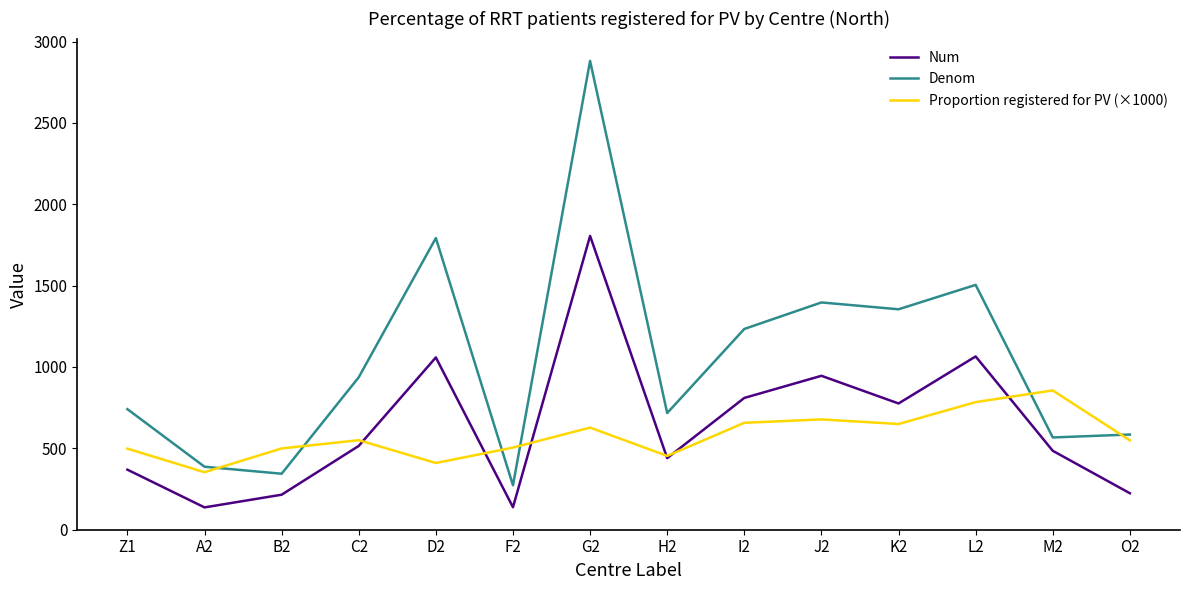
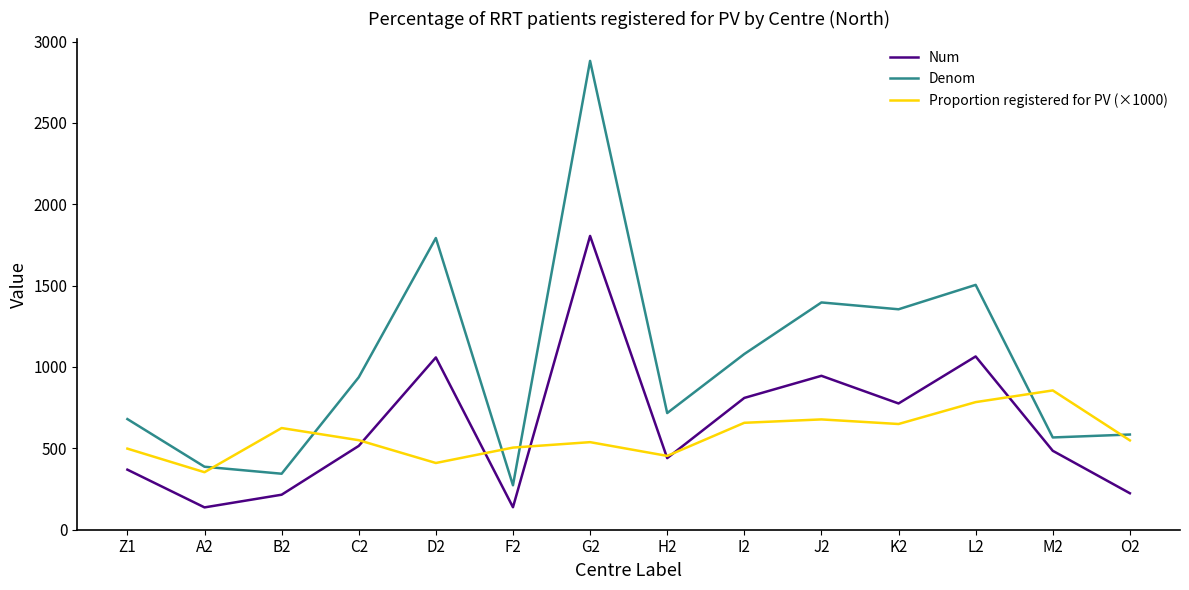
  {
    "Num": {
      "Z1": 370,
      "A2": 140,
      "B2": 210,
      "C2": 510,
      "D2": 1060,
      "F2": 140,
      "G2": 1810,
      "I2": 810,
      "J2": 950,
      "K2": 780,
      "L2": 1060,
      "M2": 480,
      "O2": 220
    },
    "Denom": {
-     "Z1": 740,
+     "Z1": 680,
      "A2": 390,
      "B2": 340,
      "C2": 940,
      "D2": 1790,
      "F2": 270,
      "G2": 2880,
      "H2": 720,
-     "I2": 1230,
+     "I2": 1080,
      "J2": 1400,
      "K2": 1350,
      "L2": 1500,
      "M2": 570,
      "O2": 580
    },
    "Proportion registered for PV (×1000)": {
      "Z1": 500,
      "A2": 350,
-     "B2": 500,
+     "B2": 620,
      "C2": 550,
      "D2": 410,
      "F2": 500,
-     "G2": 630,
+     "G2": 540,
      "I2": 660,
      "J2": 680,
      "K2": 650,
      "L2": 780,
      "M2": 860,
      "O2": 550
    }
  }
